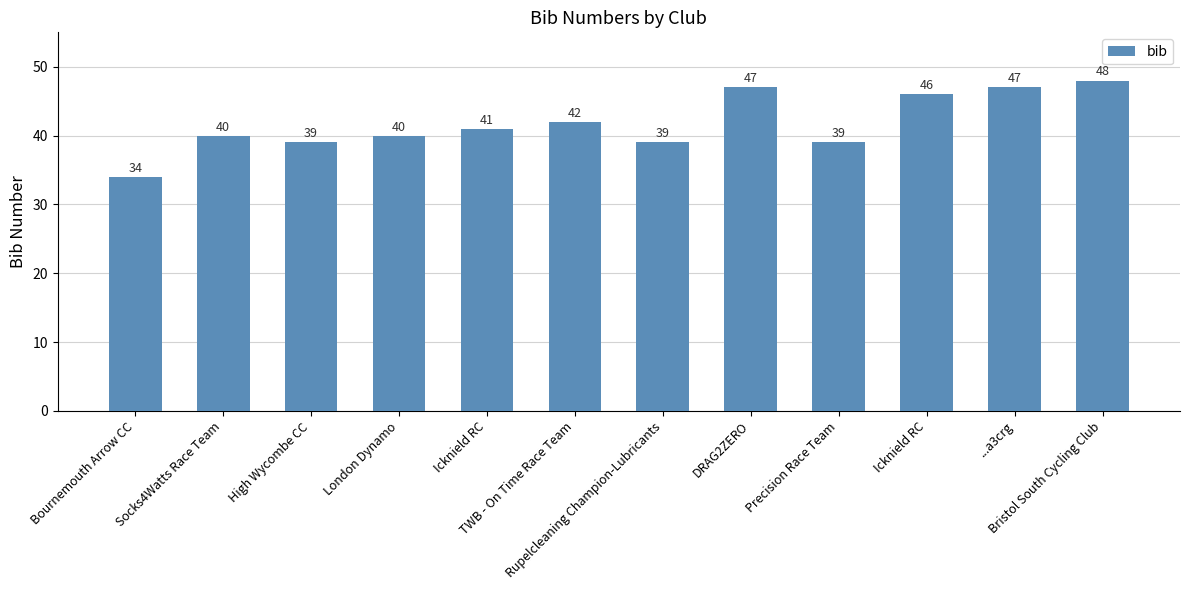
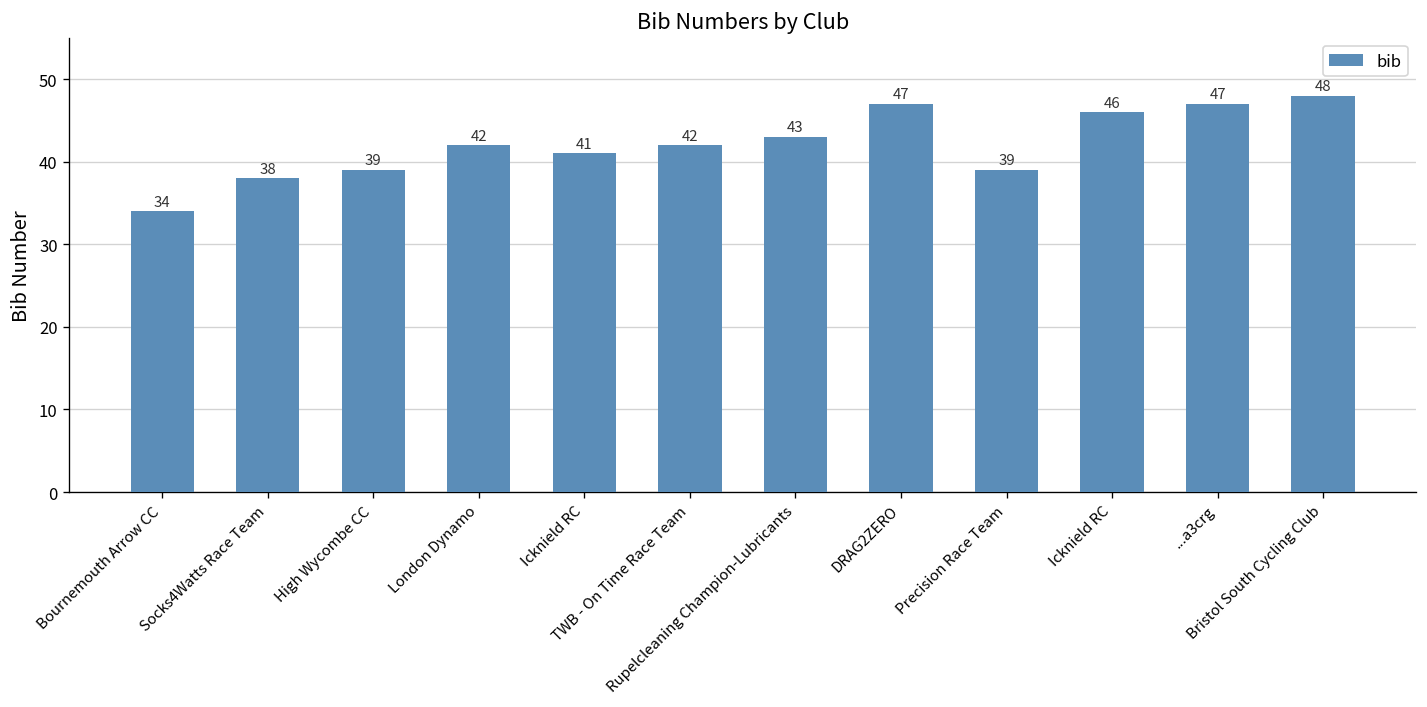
  {
    "Bournemouth Arrow CC": 34,
-   "Socks4Watts Race Team": 40,
+   "Socks4Watts Race Team": 38,
    "High Wycombe CC": 39,
-   "London Dynamo": 40,
+   "London Dynamo": 42,
    "TWB - On Time Race Team": 42,
-   "Rupelcleaning Champion-Lubricants": 39,
+   "Rupelcleaning Champion-Lubricants": 43,
    "DRAG2ZERO": 47,
    "Precision Race Team": 39,
    "...a3crg": 47,
    "Bristol South Cycling Club": 48
  }
